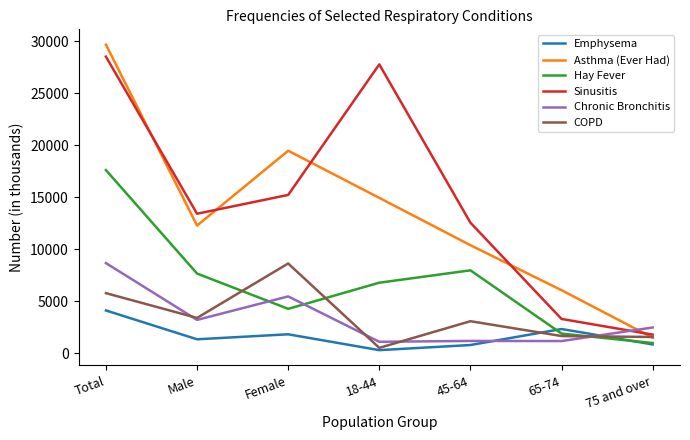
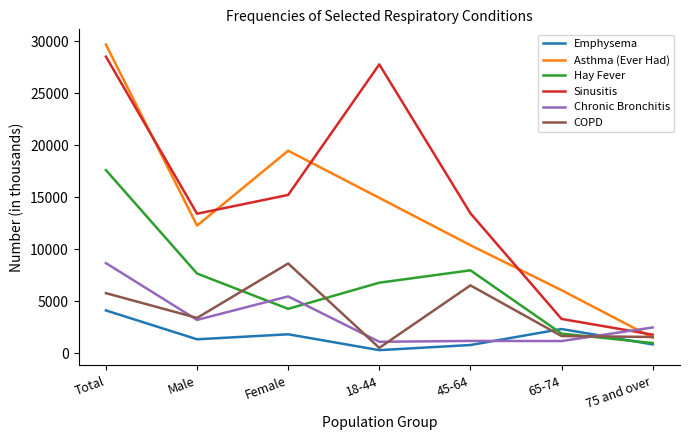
  {
    "Emphysema": {
      "Total": 4100,
      "Male": 1300,
      "Female": 1800,
      "45-64": 800,
      "65-74": 2300
    },
    "Asthma (Ever Had)": {
      "Total": 29700,
      "Male": 12300,
      "Female": 19500,
      "18-44": 14900,
      "45-64": 10400,
      "65-74": 6100
    },
    "Hay Fever": {
      "Total": 17600,
      "Male": 7700,
      "Female": 4300,
      "18-44": 6800,
      "45-64": 8000
    },
    "Sinusitis": {
      "Total": 28500,
      "Male": 13400,
      "Female": 15200,
      "18-44": 27800,
-     "45-64": 12500,
+     "45-64": 13400,
      "65-74": 3300
    },
    "Chronic Bronchitis": {
      "Total": 8700,
      "Female": 5500,
      "18-44": 1100,
      "45-64": 1200,
      "65-74": 1200,
      "75 and over": 2500
    },
    "COPD": {
      "Total": 5800,
      "Female": 8600,
-     "45-64": 3100
+     "45-64": 6500
    }
  }
